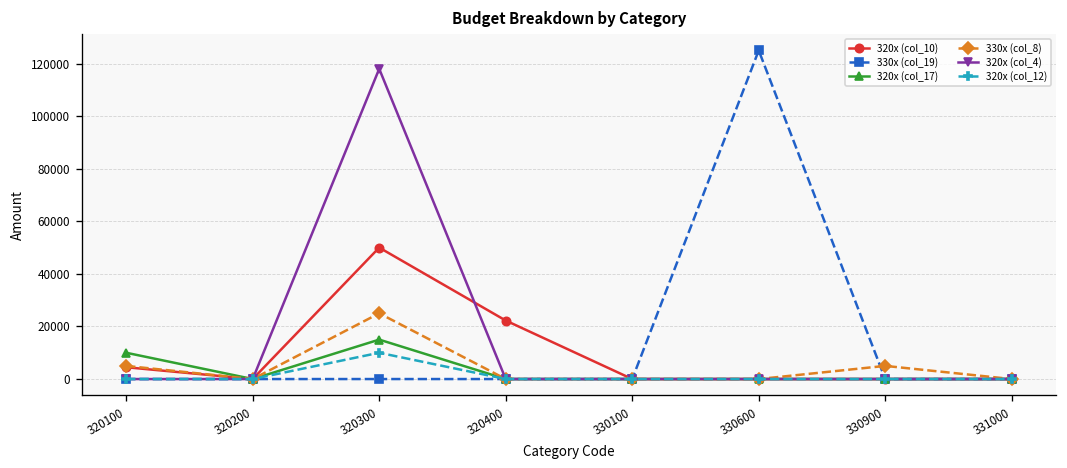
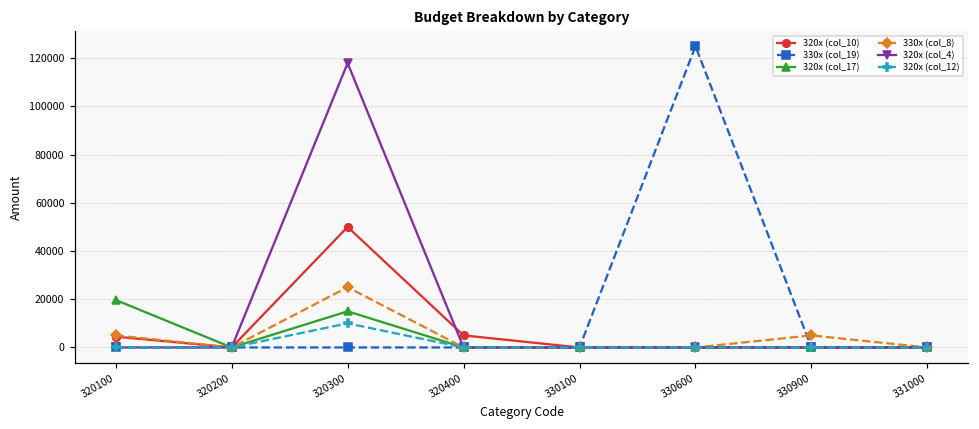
  {
    "320x (col_10)": {
      "320300": 50000,
-     "320400": 22000
+     "320400": 5000
    },
    "330x (col_19)": {
      "320300": 0,
      "330600": 125000
    },
    "320x (col_17)": {
-     "320100": 10000,
+     "320100": 20000,
      "320300": 15000
    },
    "330x (col_8)": {
      "320300": 25000,
      "330900": 5000
    },
    "320x (col_4)": {
      "320300": 118000
    },
    "320x (col_12)": {
      "320300": 10000
    }
  }
